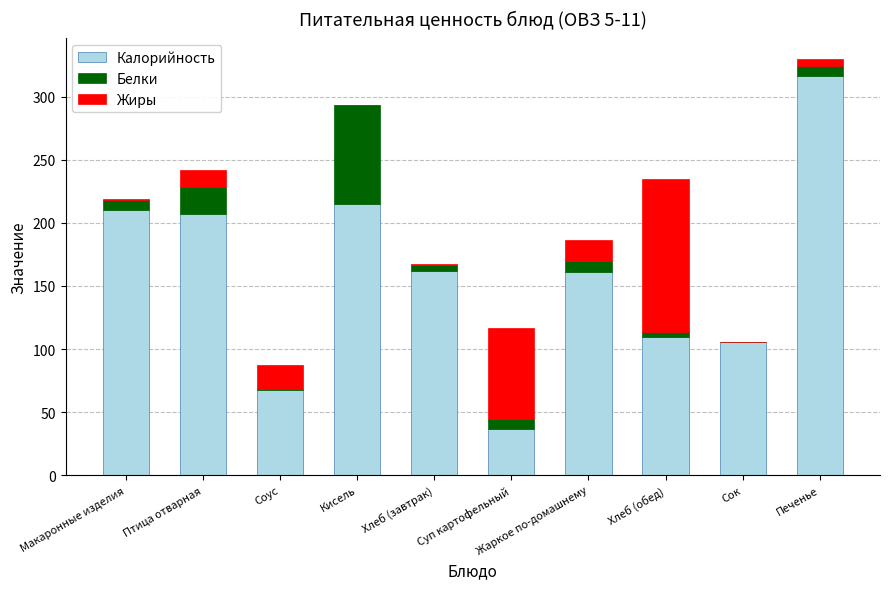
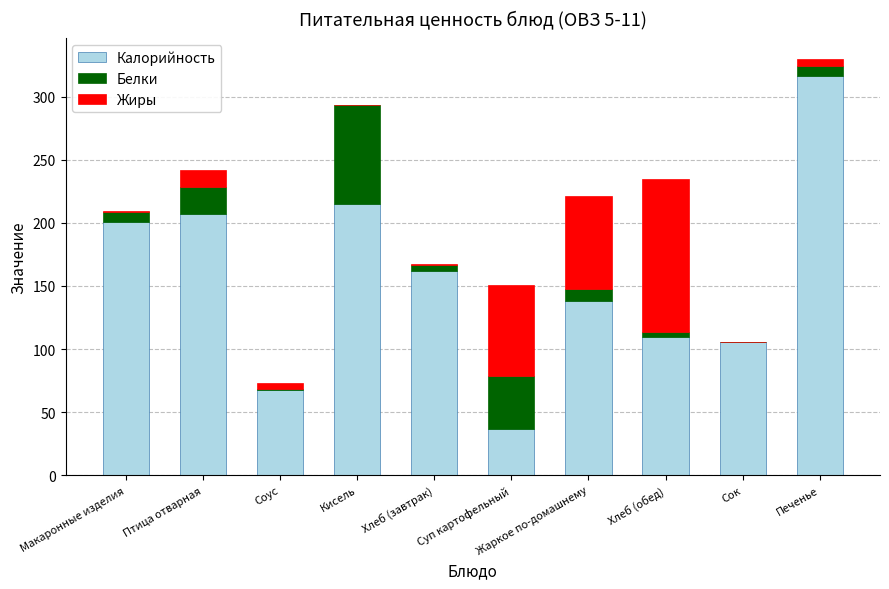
  {
    "Калорийность": {
-     "Макаронные изделия": 210,
+     "Макаронные изделия": 201,
      "Птица отварная": 207,
      "Соус": 67,
      "Кисель": 215,
      "Хлеб (завтрак)": 162,
      "Суп картофельный": 37,
-     "Жаркое по-домашнему": 161,
+     "Жаркое по-домашнему": 138,
      "Хлеб (обед)": 109,
      "Сок": 105,
      "Печенье": 317
    },
    "Белки": {
      "Макаронные изделия": 8,
      "Птица отварная": 22,
      "Кисель": 79,
      "Хлеб (завтрак)": 5,
-     "Суп картофельный": 8,
+     "Суп картофельный": 42,
      "Жаркое по-домашнему": 9,
      "Хлеб (обед)": 4,
      "Сок": 0,
      "Печенье": 8
    },
    "Жиры": {
      "Птица отварная": 13,
-     "Соус": 19,
+     "Соус": 5,
      "Суп картофельный": 72,
-     "Жаркое по-домашнему": 16,
+     "Жаркое по-домашнему": 74,
      "Хлеб (обед)": 121,
      "Сок": 0,
      "Печенье": 6
    }
  }
